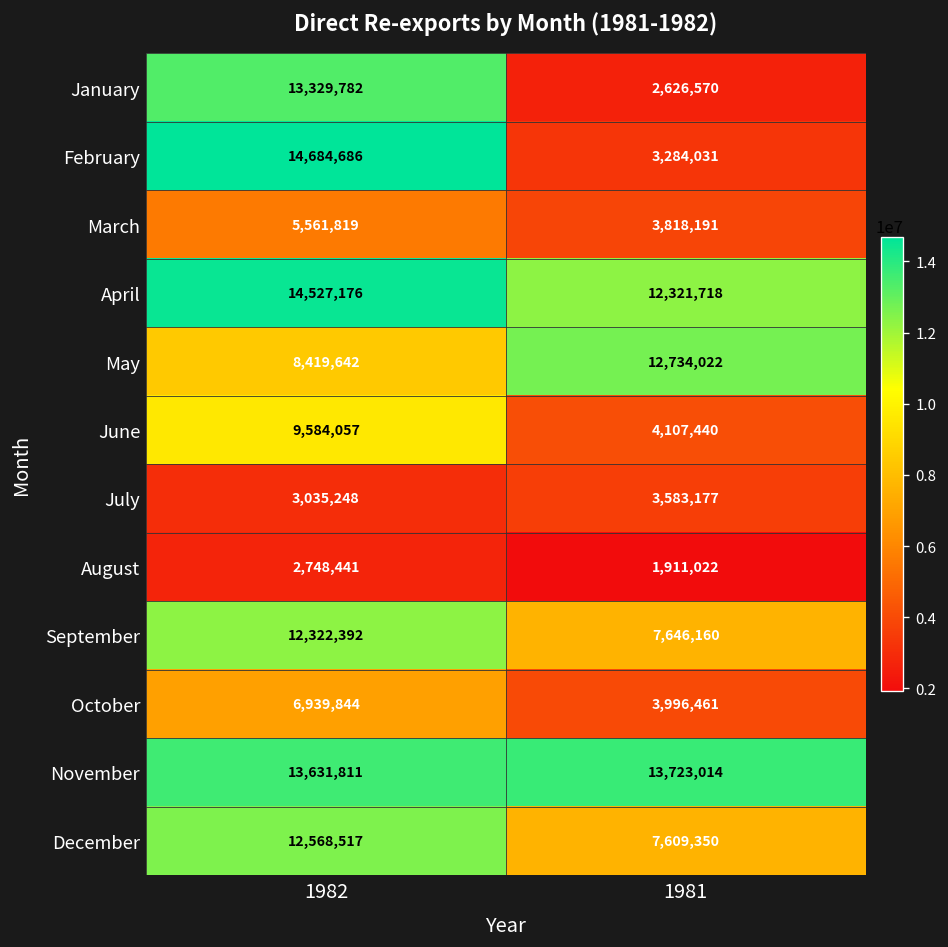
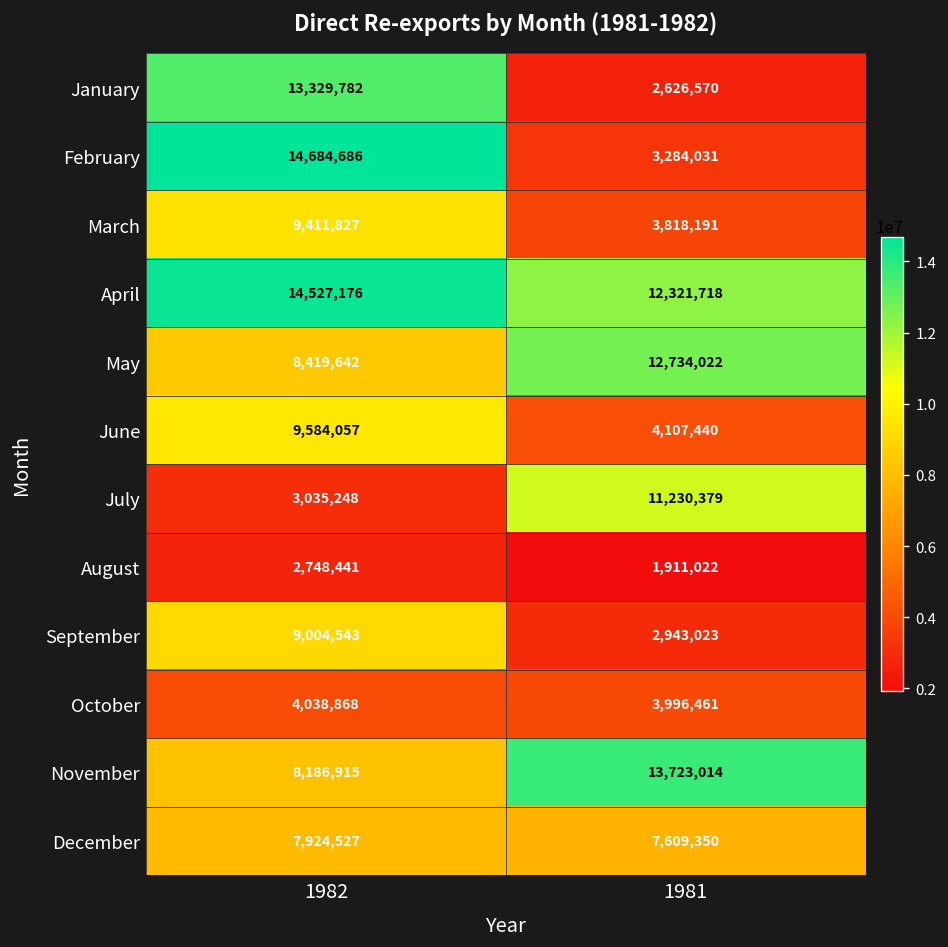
  {
    "January": {
      "1982": "13,329,782",
      "1981": "2,626,570"
    },
    "February": {
      "1982": "14,684,686",
      "1981": "3,284,031"
    },
    "March": {
-     "1982": "5,561,819",
+     "1982": "9,411,827",
      "1981": "3,818,191"
    },
    "April": {
      "1982": "14,527,176",
      "1981": "12,321,718"
    },
    "May": {
      "1982": "8,419,642",
      "1981": "12,734,022"
    },
    "June": {
      "1982": "9,584,057",
      "1981": "4,107,440"
    },
    "July": {
      "1982": "3,035,248",
-     "1981": "3,583,177"
+     "1981": "11,230,379"
    },
    "August": {
      "1982": "2,748,441",
      "1981": "1,911,022"
    },
    "September": {
-     "1982": "12,322,392",
-     "1981": "7,646,160"
+     "1982": "9,004,543",
+     "1981": "2,943,023"
    },
    "October": {
-     "1982": "6,939,844",
+     "1982": "4,038,868",
      "1981": "3,996,461"
    },
    "November": {
-     "1982": "13,631,811",
+     "1982": "8,186,915",
      "1981": "13,723,014"
    },
    "December": {
-     "1982": "12,568,517",
+     "1982": "7,924,527",
      "1981": "7,609,350"
    }
  }
